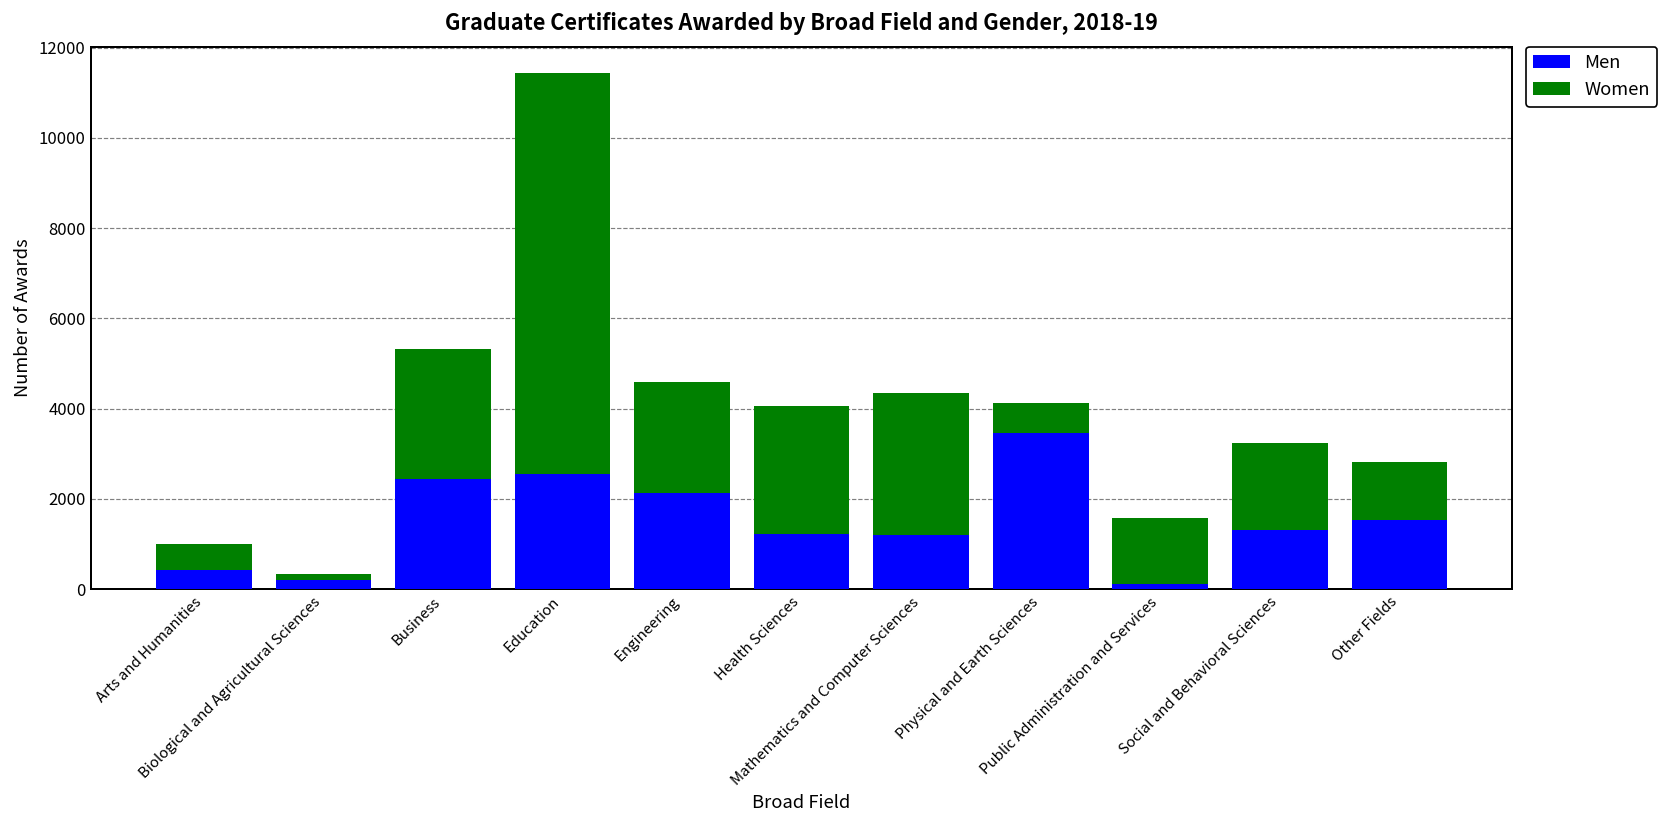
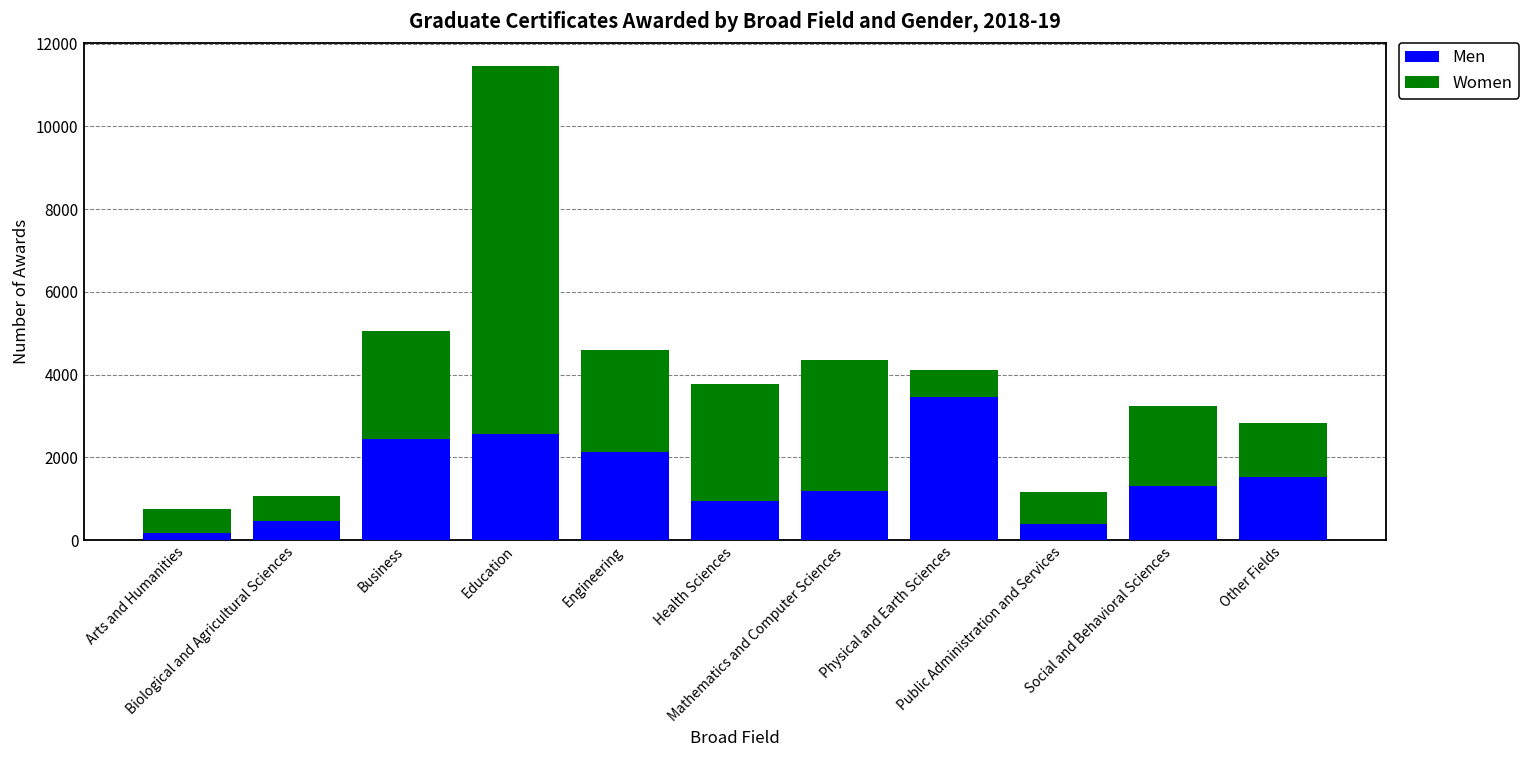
  {
    "Men": {
-     "Arts and Humanities": 400,
-     "Biological and Agricultural Sciences": 200,
+     "Arts and Humanities": 200,
+     "Biological and Agricultural Sciences": 500,
      "Business": 2500,
      "Education": 2600,
      "Engineering": 2100,
-     "Health Sciences": 1200,
+     "Health Sciences": 900,
      "Mathematics and Computer Sciences": 1200,
      "Physical and Earth Sciences": 3500,
-     "Public Administration and Services": 100,
+     "Public Administration and Services": 400,
      "Social and Behavioral Sciences": 1300,
      "Other Fields": 1500
    },
    "Women": {
      "Arts and Humanities": 600,
-     "Biological and Agricultural Sciences": 100,
-     "Business": 2900,
+     "Biological and Agricultural Sciences": 600,
+     "Business": 2600,
      "Education": 8900,
      "Engineering": 2500,
      "Health Sciences": 2800,
      "Mathematics and Computer Sciences": 3200,
      "Physical and Earth Sciences": 700,
-     "Public Administration and Services": 1500,
+     "Public Administration and Services": 800,
      "Social and Behavioral Sciences": 1900,
      "Other Fields": 1300
    }
  }
